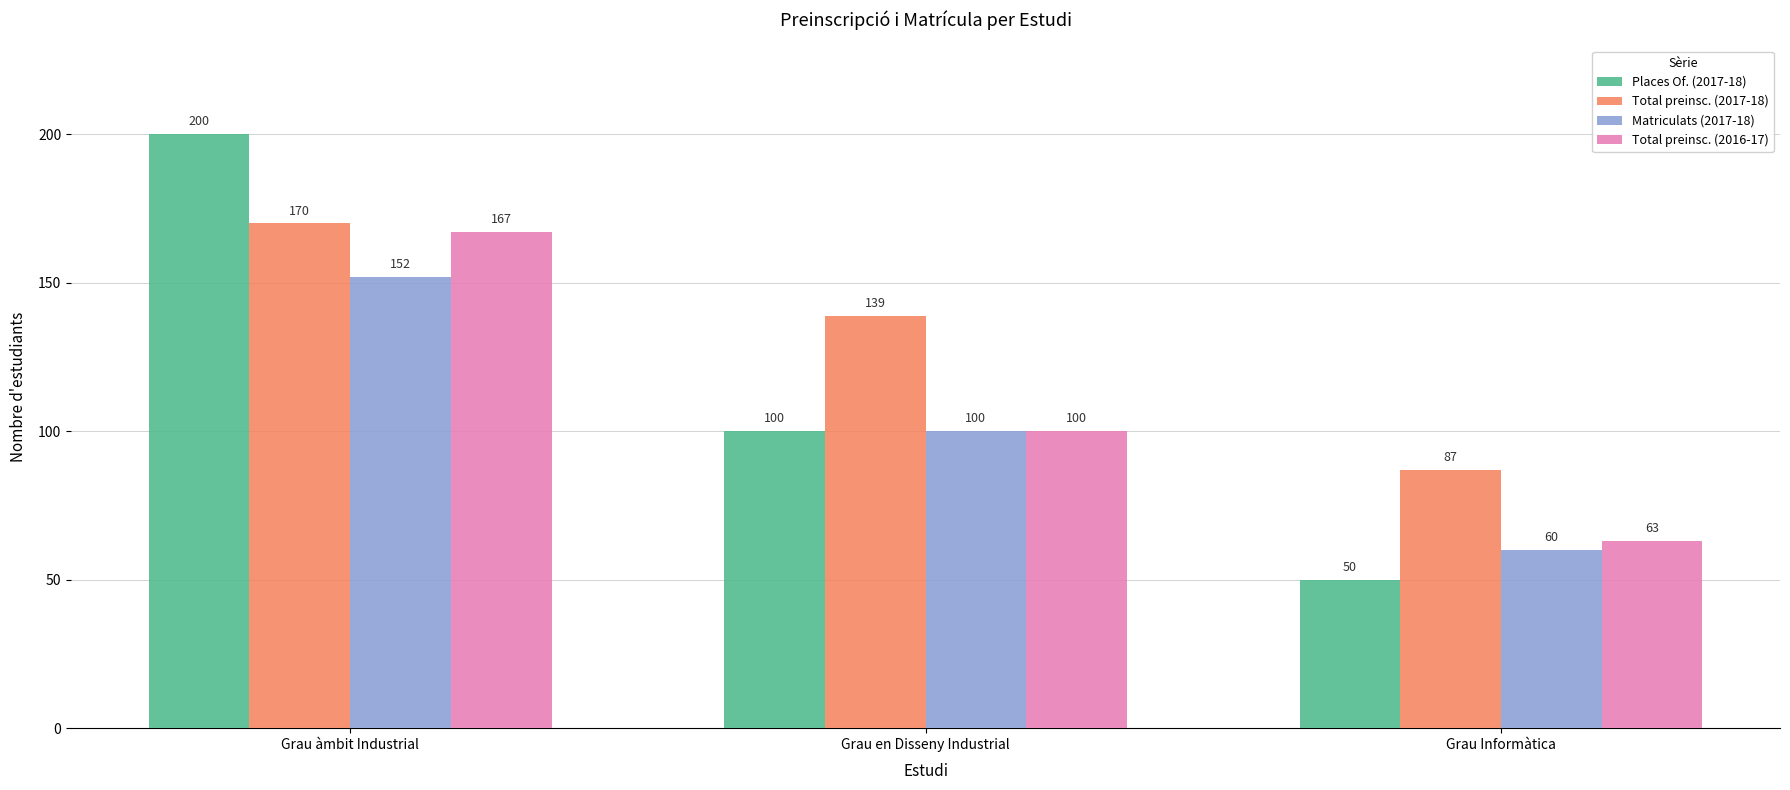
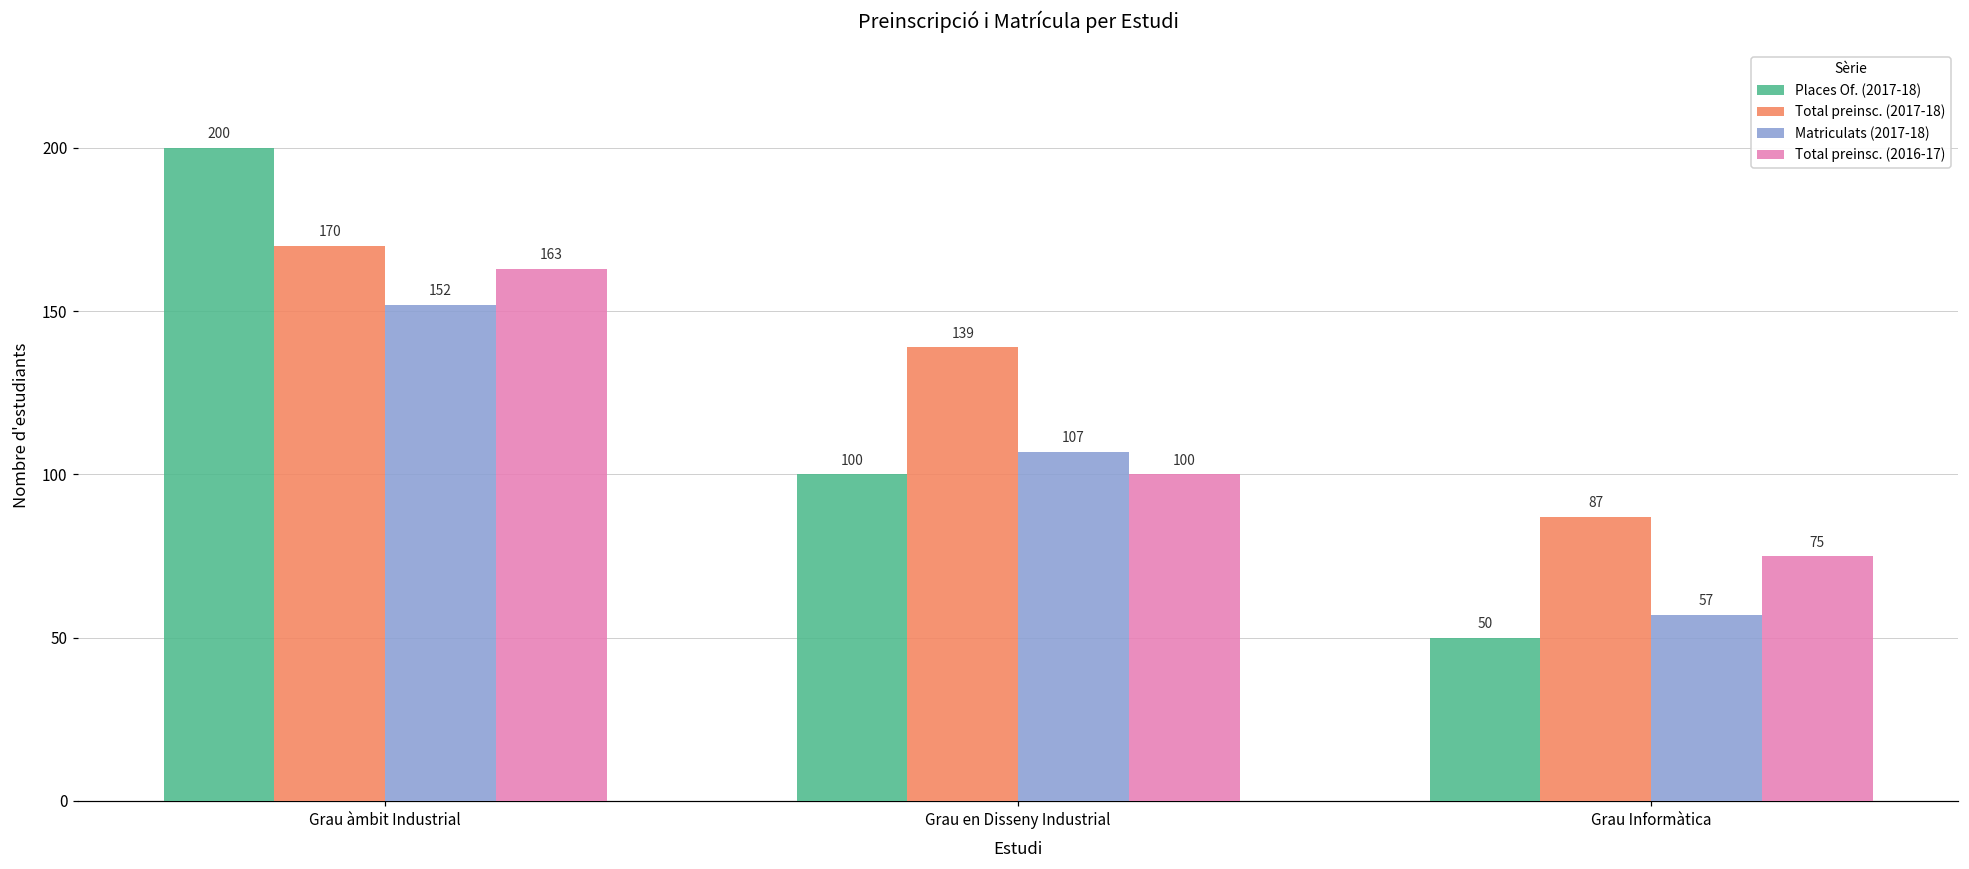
  {
    "Places Of. (2017-18)": {
      "Grau àmbit Industrial": 200,
      "Grau en Disseny Industrial": 100,
      "Grau Informàtica": 50
    },
    "Total preinsc. (2017-18)": {
      "Grau àmbit Industrial": 170,
      "Grau en Disseny Industrial": 139,
      "Grau Informàtica": 87
    },
    "Matriculats (2017-18)": {
      "Grau àmbit Industrial": 152,
-     "Grau en Disseny Industrial": 100,
-     "Grau Informàtica": 60
+     "Grau en Disseny Industrial": 107,
+     "Grau Informàtica": 57
    },
    "Total preinsc. (2016-17)": {
-     "Grau àmbit Industrial": 167,
+     "Grau àmbit Industrial": 163,
      "Grau en Disseny Industrial": 100,
-     "Grau Informàtica": 63
+     "Grau Informàtica": 75
    }
  }
